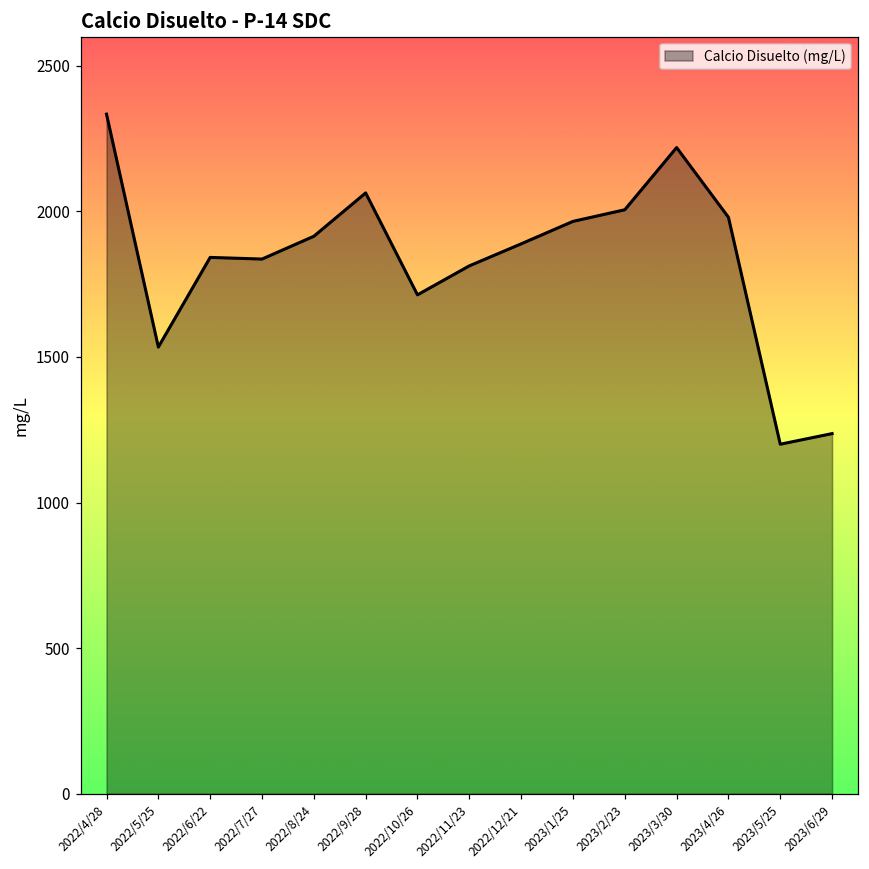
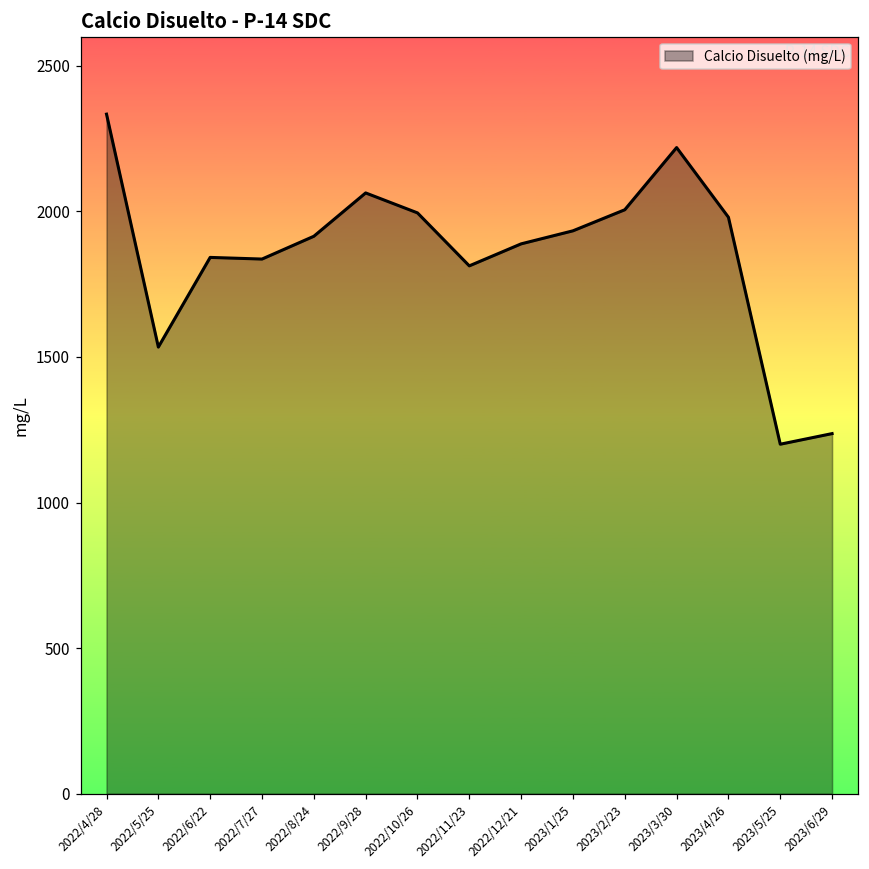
  {
    "2022/4/28": 2330,
    "2022/5/25": 1530,
    "2022/6/22": 1840,
    "2022/7/27": 1840,
    "2022/8/24": 1910,
    "2022/9/28": 2060,
-   "2022/10/26": 1710,
+   "2022/10/26": 1990,
    "2022/11/23": 1810,
    "2022/12/21": 1890,
-   "2023/1/25": 1970,
+   "2023/1/25": 1930,
    "2023/2/23": 2010,
    "2023/3/30": 2220,
    "2023/4/26": 1980,
    "2023/5/25": 1200,
    "2023/6/29": 1240
  }
